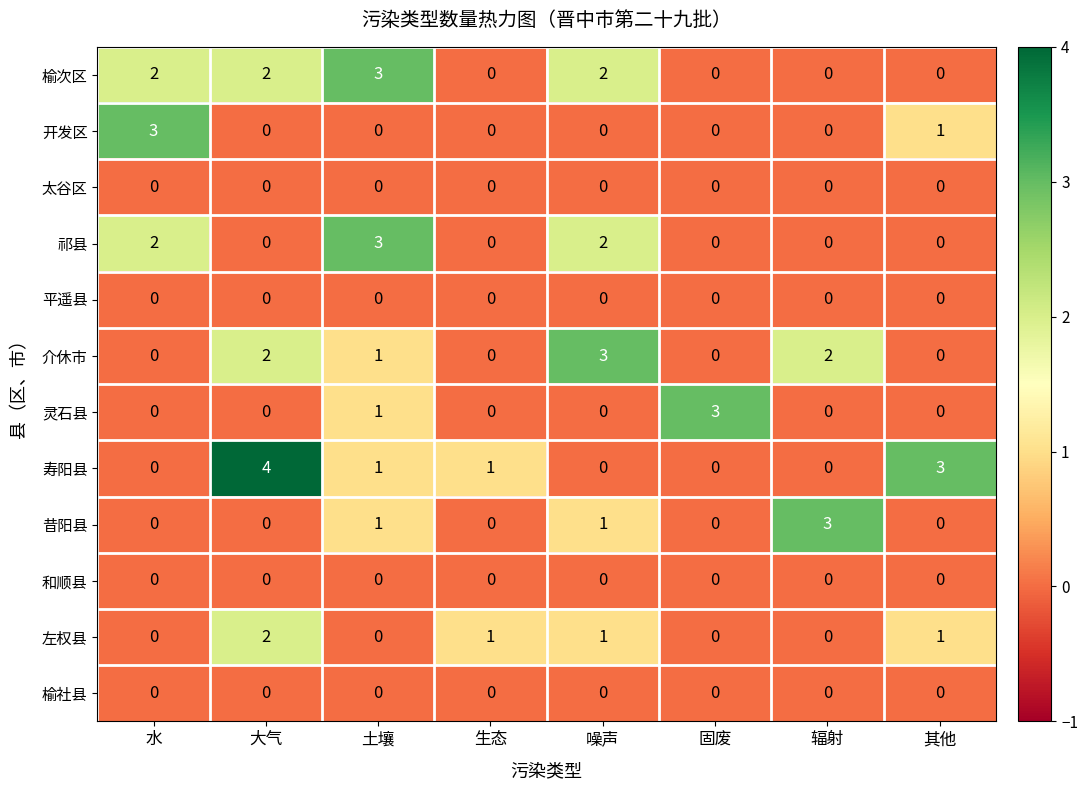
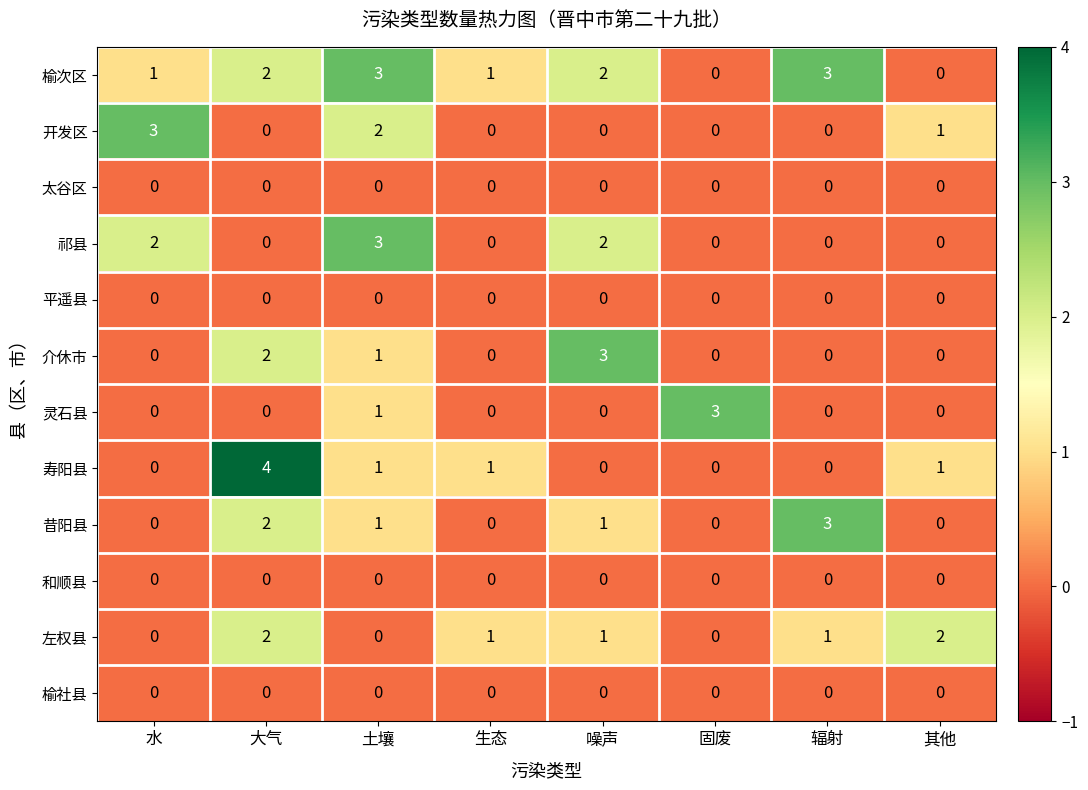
  {
    "榆次区": {
-     "水": 2,
+     "水": 1,
      "大气": 2,
      "土壤": 3,
-     "生态": 0,
+     "生态": 1,
      "噪声": 2,
      "固废": 0,
-     "辐射": 0,
+     "辐射": 3,
      "其他": 0
    },
    "开发区": {
      "水": 3,
      "大气": 0,
-     "土壤": 0,
+     "土壤": 2,
      "生态": 0,
      "噪声": 0,
      "固废": 0,
      "辐射": 0,
      "其他": 1
    },
    "太谷区": {
      "水": 0,
      "大气": 0,
      "土壤": 0,
      "生态": 0,
      "噪声": 0,
      "固废": 0,
      "辐射": 0,
      "其他": 0
    },
    "祁县": {
      "水": 2,
      "大气": 0,
      "土壤": 3,
      "生态": 0,
      "噪声": 2,
      "固废": 0,
      "辐射": 0,
      "其他": 0
    },
    "平遥县": {
      "水": 0,
      "大气": 0,
      "土壤": 0,
      "生态": 0,
      "噪声": 0,
      "固废": 0,
      "辐射": 0,
      "其他": 0
    },
    "介休市": {
      "水": 0,
      "大气": 2,
      "土壤": 1,
      "生态": 0,
      "噪声": 3,
      "固废": 0,
-     "辐射": 2,
+     "辐射": 0,
      "其他": 0
    },
    "灵石县": {
      "水": 0,
      "大气": 0,
      "土壤": 1,
      "生态": 0,
      "噪声": 0,
      "固废": 3,
      "辐射": 0,
      "其他": 0
    },
    "寿阳县": {
      "水": 0,
      "大气": 4,
      "土壤": 1,
      "生态": 1,
      "噪声": 0,
      "固废": 0,
      "辐射": 0,
-     "其他": 3
+     "其他": 1
    },
    "昔阳县": {
      "水": 0,
-     "大气": 0,
+     "大气": 2,
      "土壤": 1,
      "生态": 0,
      "噪声": 1,
      "固废": 0,
      "辐射": 3,
      "其他": 0
    },
    "和顺县": {
      "水": 0,
      "大气": 0,
      "土壤": 0,
      "生态": 0,
      "噪声": 0,
      "固废": 0,
      "辐射": 0,
      "其他": 0
    },
    "左权县": {
      "水": 0,
      "大气": 2,
      "土壤": 0,
      "生态": 1,
      "噪声": 1,
      "固废": 0,
-     "辐射": 0,
-     "其他": 1
+     "辐射": 1,
+     "其他": 2
    },
    "榆社县": {
      "水": 0,
      "大气": 0,
      "土壤": 0,
      "生态": 0,
      "噪声": 0,
      "固废": 0,
      "辐射": 0,
      "其他": 0
    }
  }
